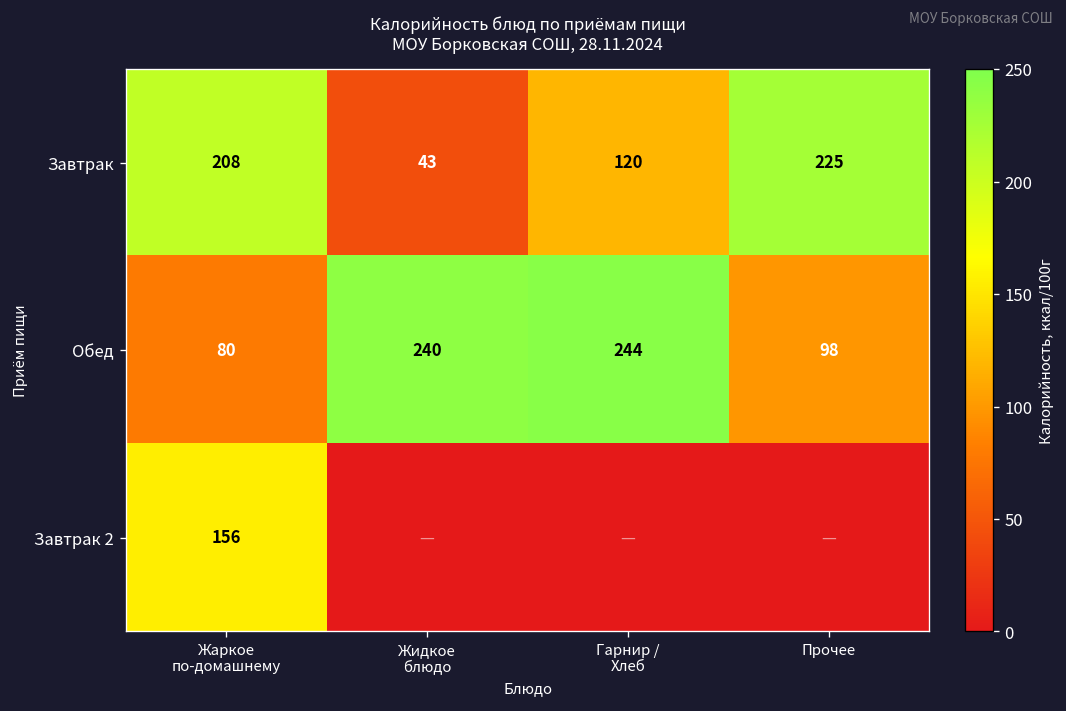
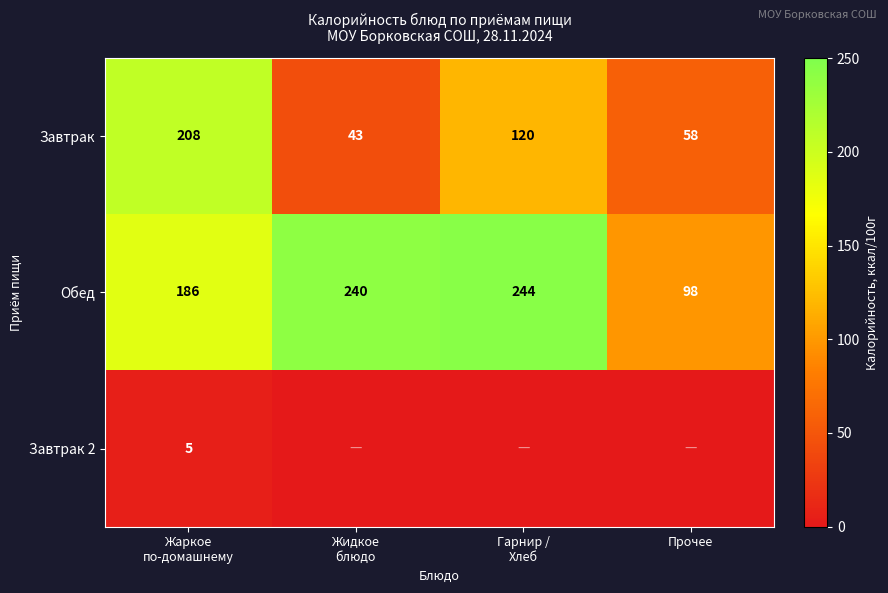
  {
    "Завтрак": {
      "Жаркое по-домашнему": 208,
      "Жидкое блюдо": 43,
      "Гарнир / Хлеб": 120,
-     "Прочее": 225
+     "Прочее": 58
    },
    "Обед": {
-     "Жаркое по-домашнему": 80,
+     "Жаркое по-домашнему": 186,
      "Жидкое блюдо": 240,
      "Гарнир / Хлеб": 244,
      "Прочее": 98
    },
    "Завтрак 2": {
-     "Жаркое по-домашнему": 156
+     "Жаркое по-домашнему": 5
    }
  }
